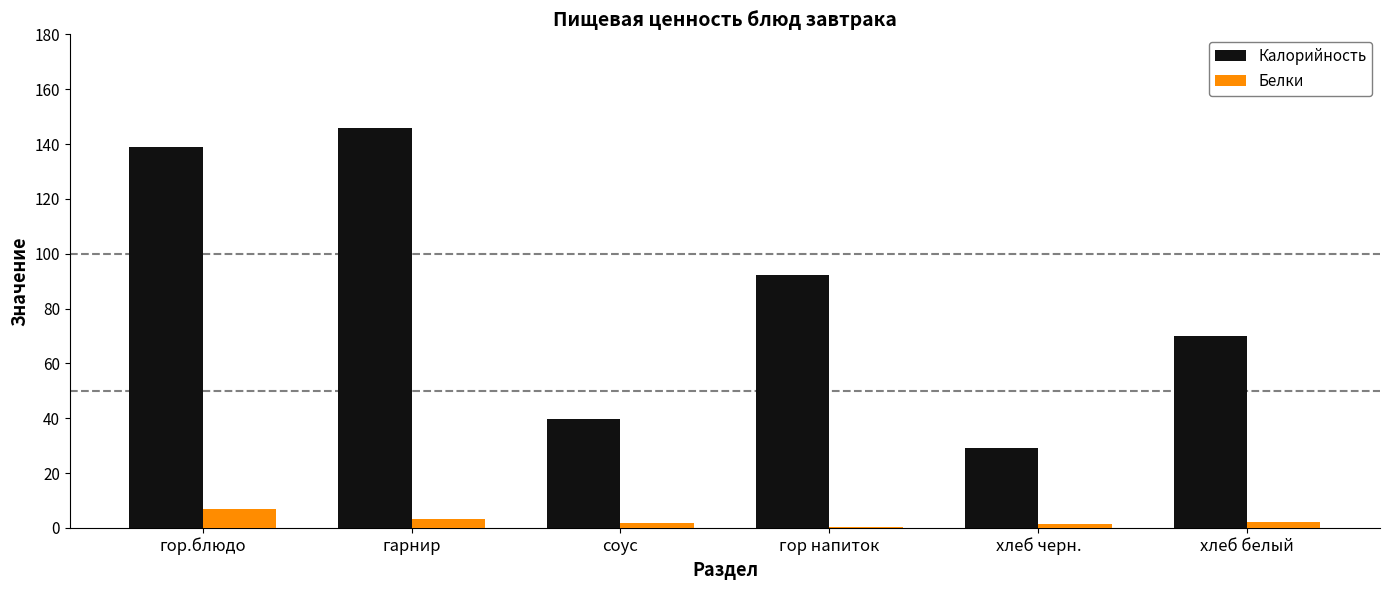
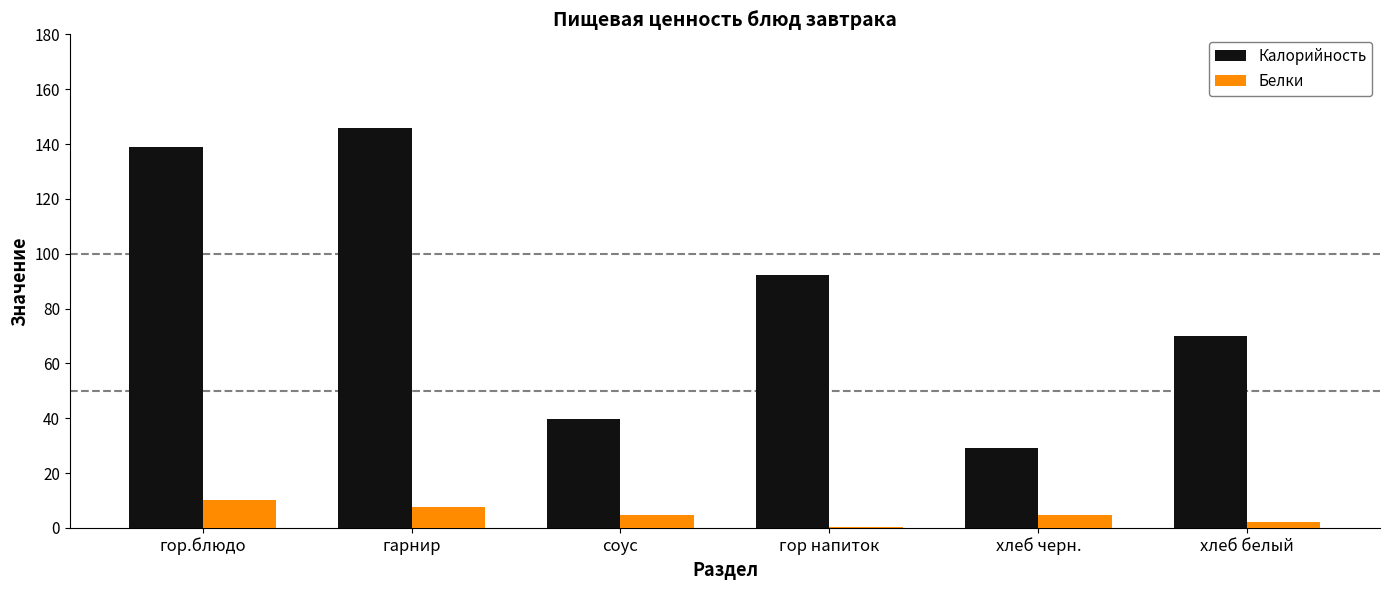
  {
    "Калорийность": {
      "гор.блюдо": 139,
      "гарнир": 146,
      "соус": 40,
      "гор напиток": 92,
      "хлеб черн.": 29,
      "хлеб белый": 70
    },
    "Белки": {
-     "гор.блюдо": 7,
-     "гарнир": 3,
-     "соус": 2,
-     "хлеб черн.": 2,
+     "гор.блюдо": 10,
+     "гарнир": 8,
+     "соус": 5,
+     "хлеб черн.": 5,
      "хлеб белый": 2
    }
  }
